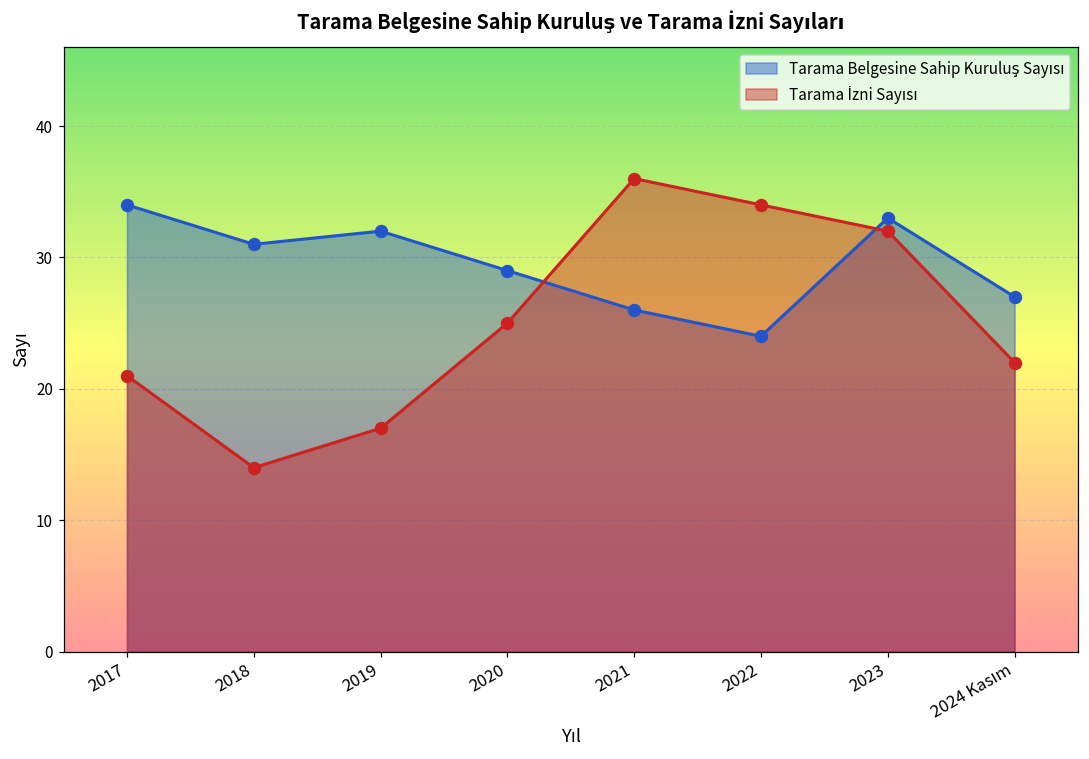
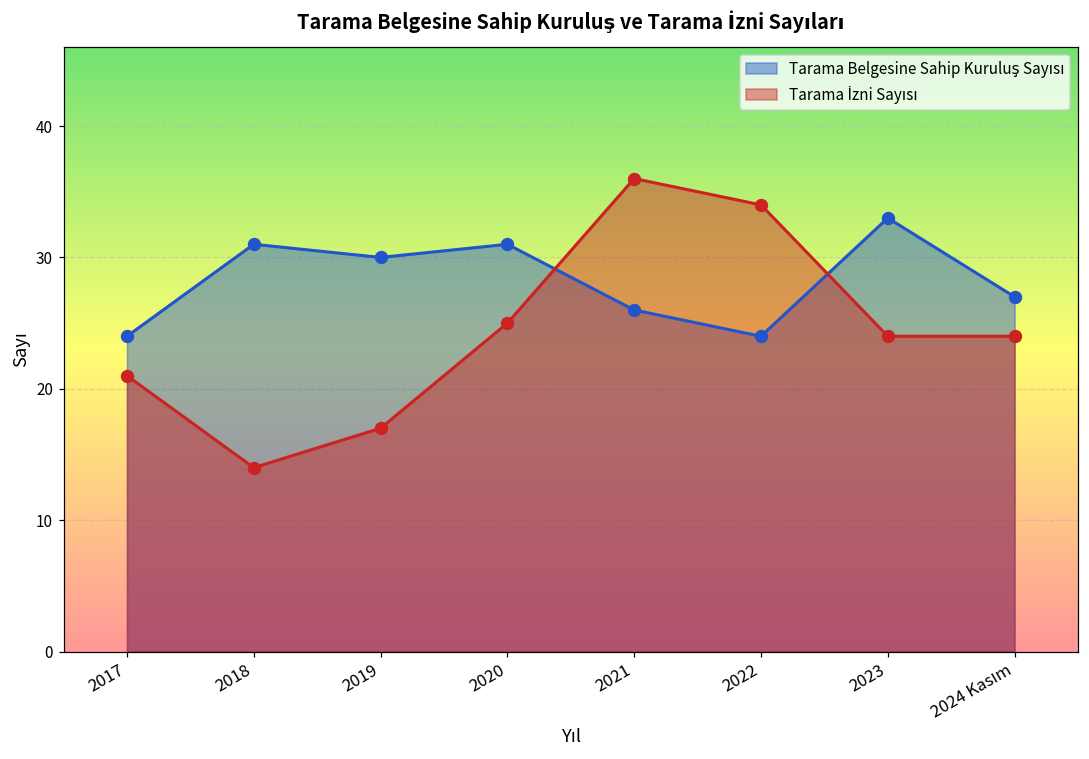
  {
    "Tarama Belgesine Sahip Kuruluş Sayısı": {
-     "2017": 34,
+     "2017": 24,
      "2018": 31,
-     "2019": 32,
-     "2020": 29,
+     "2019": 30,
+     "2020": 31,
      "2021": 26,
      "2022": 24,
      "2023": 33,
      "2024 Kasım": 27
    },
    "Tarama İzni Sayısı": {
      "2017": 21,
      "2018": 14,
      "2019": 17,
      "2020": 25,
      "2021": 36,
      "2022": 34,
-     "2023": 32,
-     "2024 Kasım": 22
+     "2023": 24,
+     "2024 Kasım": 24
    }
  }
